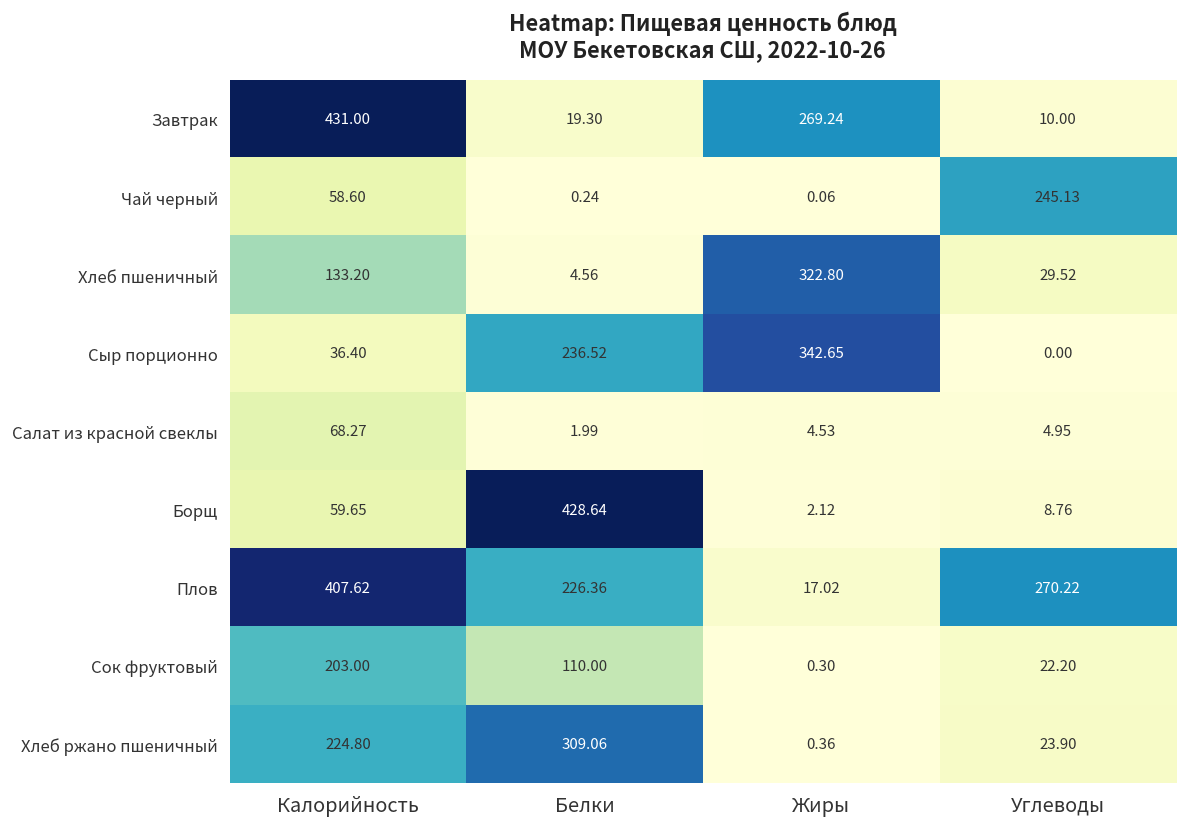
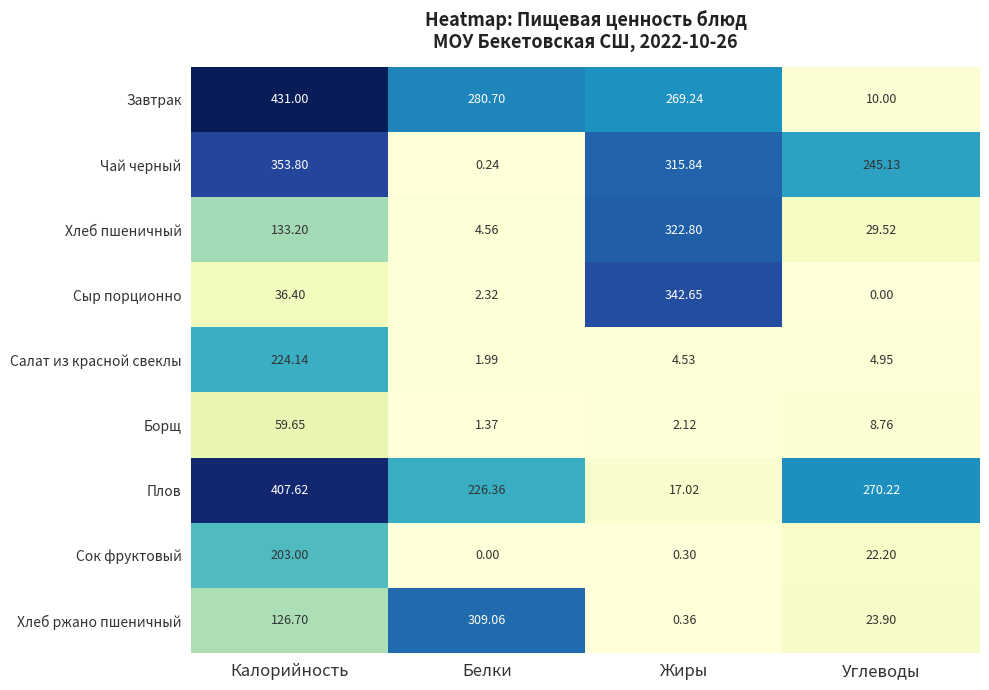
  {
    "Завтрак": {
      "Калорийность": 431.00,
-     "Белки": 19.30,
+     "Белки": 280.70,
      "Жиры": 269.24,
      "Углеводы": 10.00
    },
    "Чай черный": {
-     "Калорийность": 58.60,
+     "Калорийность": 353.80,
      "Белки": 0.24,
-     "Жиры": 0.06,
+     "Жиры": 315.84,
      "Углеводы": 245.13
    },
    "Хлеб пшеничный": {
      "Калорийность": 133.20,
      "Белки": 4.56,
      "Жиры": 322.80,
      "Углеводы": 29.52
    },
    "Сыр порционно": {
      "Калорийность": 36.40,
-     "Белки": 236.52,
+     "Белки": 2.32,
      "Жиры": 342.65,
      "Углеводы": 0.00
    },
    "Салат из красной свеклы": {
-     "Калорийность": 68.27,
+     "Калорийность": 224.14,
      "Белки": 1.99,
      "Жиры": 4.53,
      "Углеводы": 4.95
    },
    "Борщ": {
      "Калорийность": 59.65,
-     "Белки": 428.64,
+     "Белки": 1.37,
      "Жиры": 2.12,
      "Углеводы": 8.76
    },
    "Плов": {
      "Калорийность": 407.62,
      "Белки": 226.36,
      "Жиры": 17.02,
      "Углеводы": 270.22
    },
    "Сок фруктовый": {
      "Калорийность": 203.00,
-     "Белки": 110.00,
+     "Белки": 0.00,
      "Жиры": 0.30,
      "Углеводы": 22.20
    },
    "Хлеб ржано пшеничный": {
-     "Калорийность": 224.80,
+     "Калорийность": 126.70,
      "Белки": 309.06,
      "Жиры": 0.36,
      "Углеводы": 23.90
    }
  }
